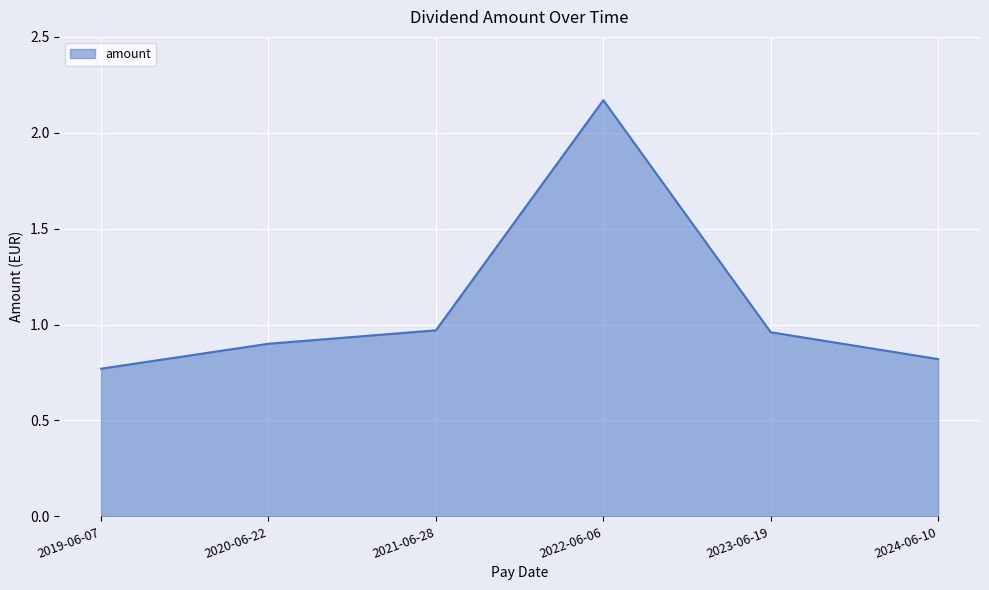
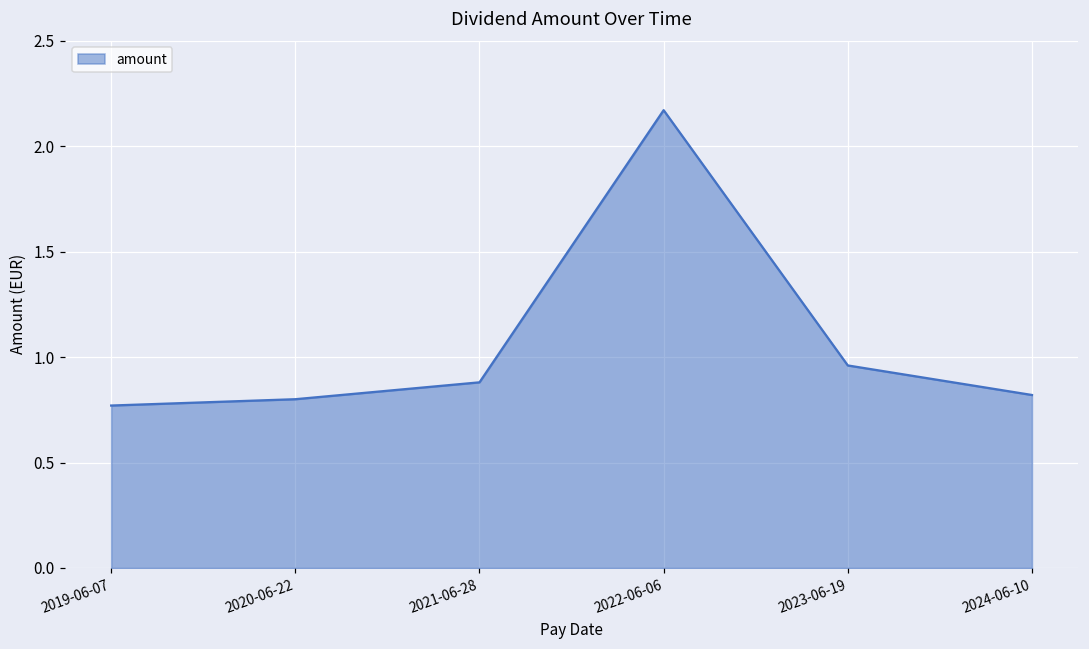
  {
    "2019-06-07": 0.77,
-   "2020-06-22": 0.9,
-   "2021-06-28": 0.97,
+   "2020-06-22": 0.8,
+   "2021-06-28": 0.88,
    "2022-06-06": 2.17,
    "2023-06-19": 0.96,
    "2024-06-10": 0.82
  }
